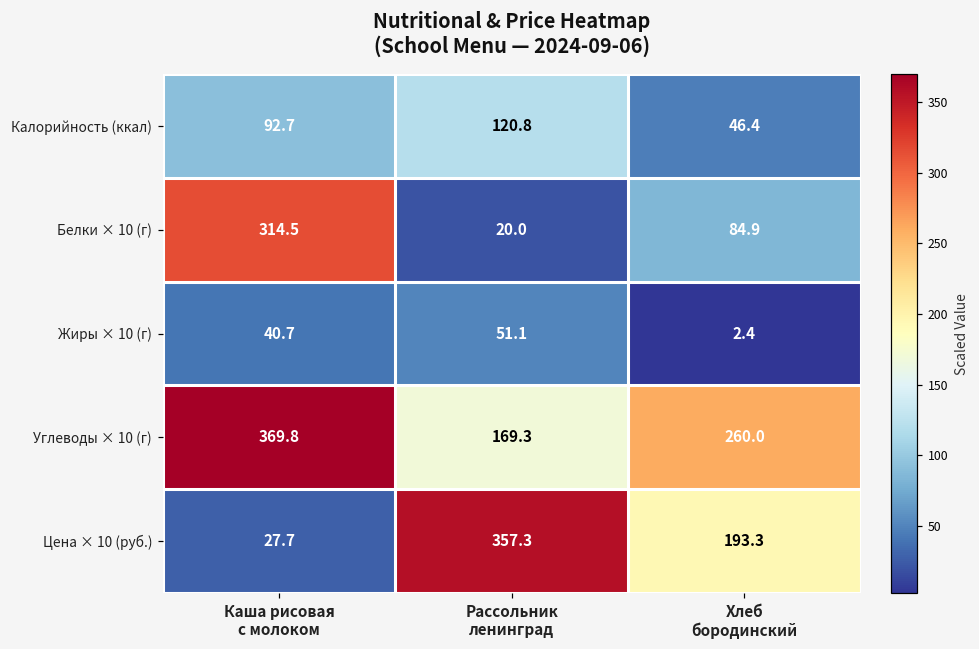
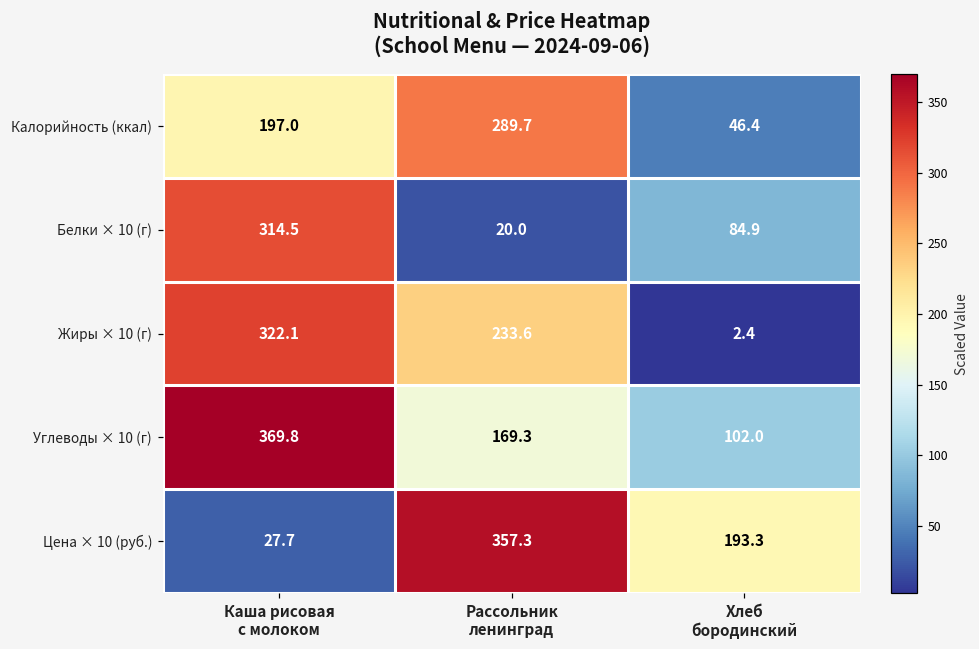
  {
    "Калорийность (ккал)": {
-     "Каша рисовая с молоком": 92.7,
-     "Рассольник ленинград": 120.8,
+     "Каша рисовая с молоком": 197.0,
+     "Рассольник ленинград": 289.7,
      "Хлеб бородинский": 46.4
    },
    "Белки × 10 (г)": {
      "Каша рисовая с молоком": 314.5,
      "Рассольник ленинград": 20.0,
      "Хлеб бородинский": 84.9
    },
    "Жиры × 10 (г)": {
-     "Каша рисовая с молоком": 40.7,
-     "Рассольник ленинград": 51.1,
+     "Каша рисовая с молоком": 322.1,
+     "Рассольник ленинград": 233.6,
      "Хлеб бородинский": 2.4
    },
    "Углеводы × 10 (г)": {
      "Каша рисовая с молоком": 369.8,
      "Рассольник ленинград": 169.3,
-     "Хлеб бородинский": 260.0
+     "Хлеб бородинский": 102.0
    },
    "Цена × 10 (руб.)": {
      "Каша рисовая с молоком": 27.7,
      "Рассольник ленинград": 357.3,
      "Хлеб бородинский": 193.3
    }
  }
